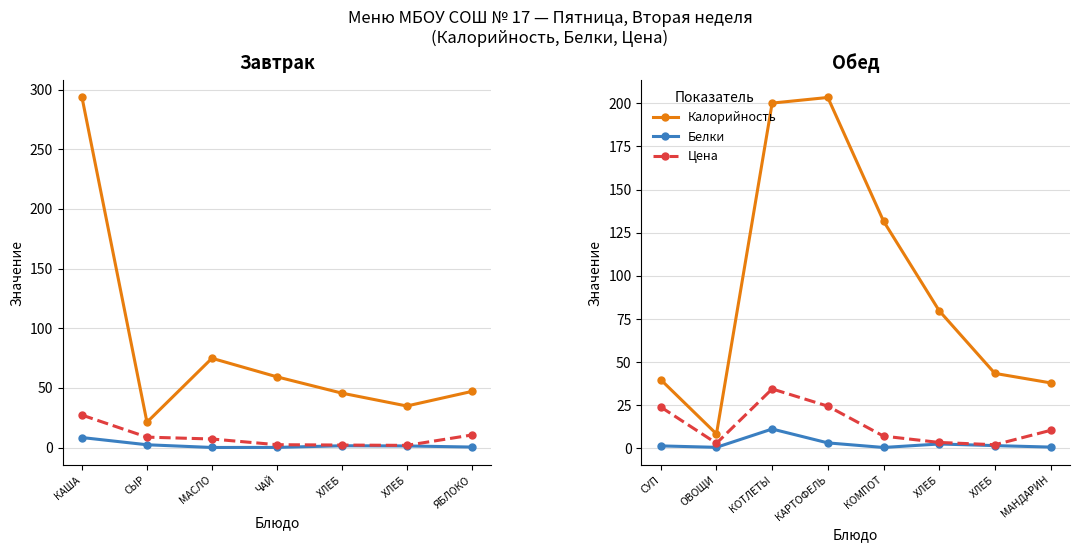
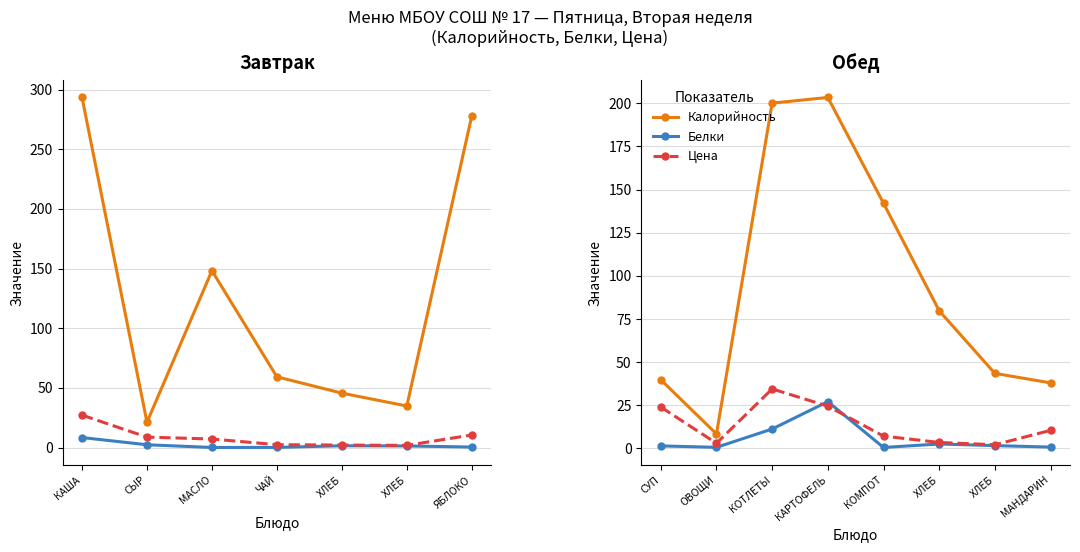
  {
    "Завтрак": {
      "Калорийность": {
        "КАША": 293,
        "СЫР": 21,
-       "МАСЛО": 75,
+       "МАСЛО": 148,
        "ЧАЙ": 59,
-       "ЯБЛОКО": 47
+       "ЯБЛОКО": 278
      },
      "Белки": {
        "КАША": 8,
        "СЫР": 2,
        "МАСЛО": 0,
        "ЧАЙ": 0,
        "ЯБЛОКО": 0
      },
      "Цена": {
        "КАША": 27,
        "СЫР": 9,
        "МАСЛО": 7,
        "ЧАЙ": 2,
        "ЯБЛОКО": 10
      }
    },
    "Обед": {
      "Калорийность": {
        "СУП": 40,
        "ОВОЩИ": 8,
        "КОТЛЕТЫ": 200,
        "КАРТОФЕЛЬ": 203,
-       "КОМПОТ": 132,
+       "КОМПОТ": 142,
        "МАНДАРИН": 38
      },
      "Белки": {
        "СУП": 1,
        "ОВОЩИ": 1,
        "КОТЛЕТЫ": 11,
-       "КАРТОФЕЛЬ": 3,
+       "КАРТОФЕЛЬ": 27,
        "КОМПОТ": 1,
        "МАНДАРИН": 1
      },
      "Цена": {
        "СУП": 24,
        "ОВОЩИ": 3,
        "КОТЛЕТЫ": 34,
        "КАРТОФЕЛЬ": 25,
        "КОМПОТ": 7,
        "МАНДАРИН": 10
      }
    }
  }
